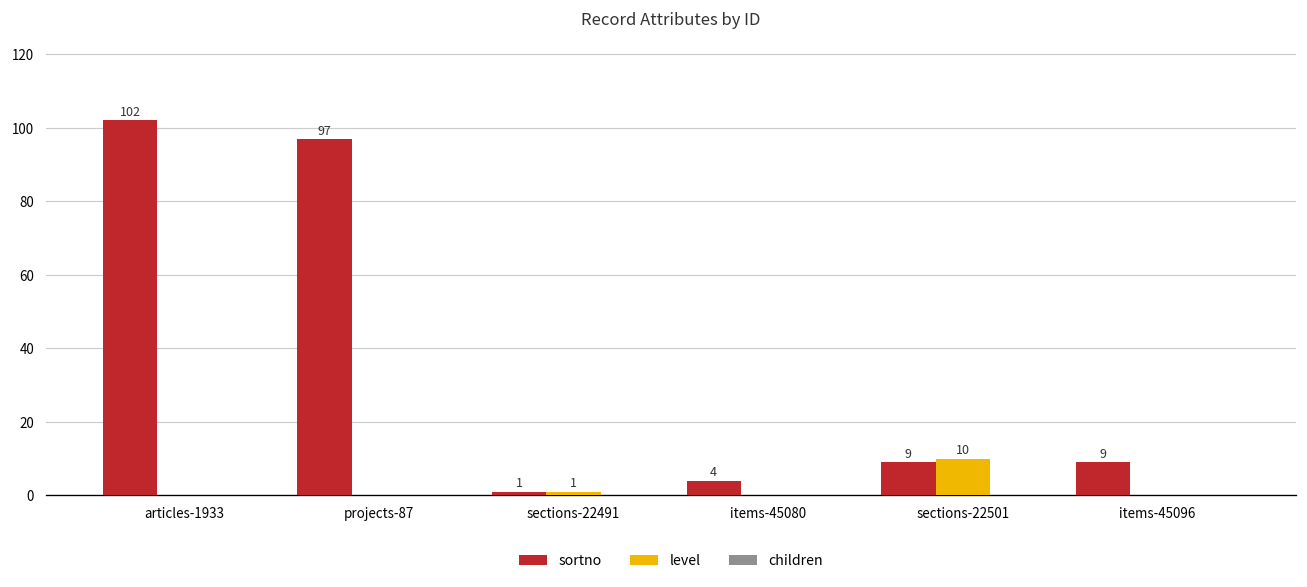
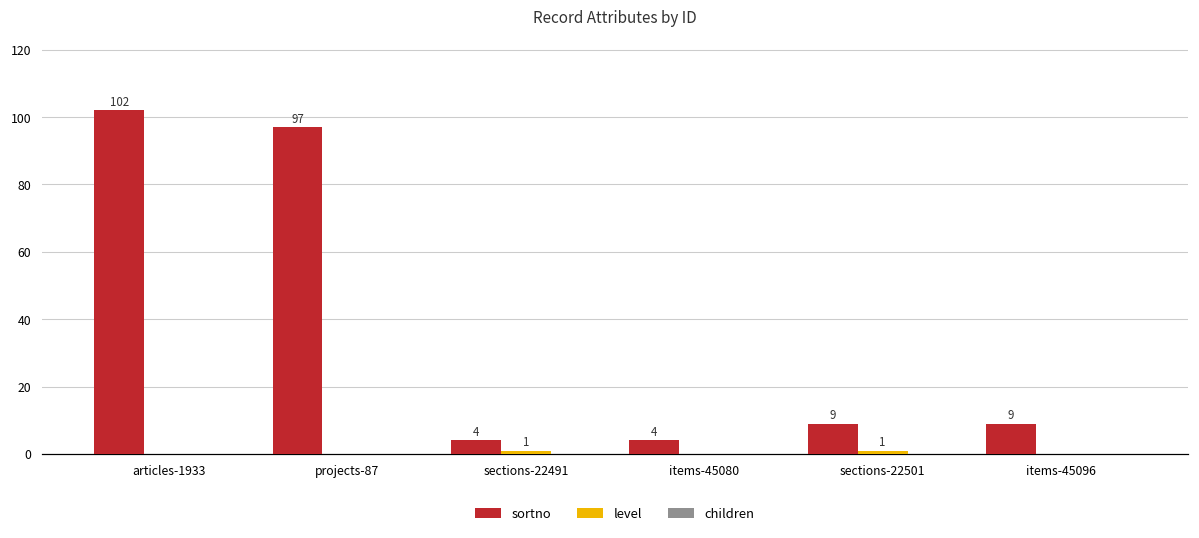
  {
    "sortno": {
      "articles-1933": 102,
      "projects-87": 97,
-     "sections-22491": 1,
+     "sections-22491": 4,
      "items-45080": 4,
      "sections-22501": 9,
      "items-45096": 9
    },
    "level": {
      "sections-22491": 1,
-     "sections-22501": 10
+     "sections-22501": 1
    },
    "children": {
      "articles-1933": 0,
      "projects-87": 0,
      "sections-22491": 0,
      "items-45080": 0,
      "sections-22501": 0,
      "items-45096": 0
    }
  }
